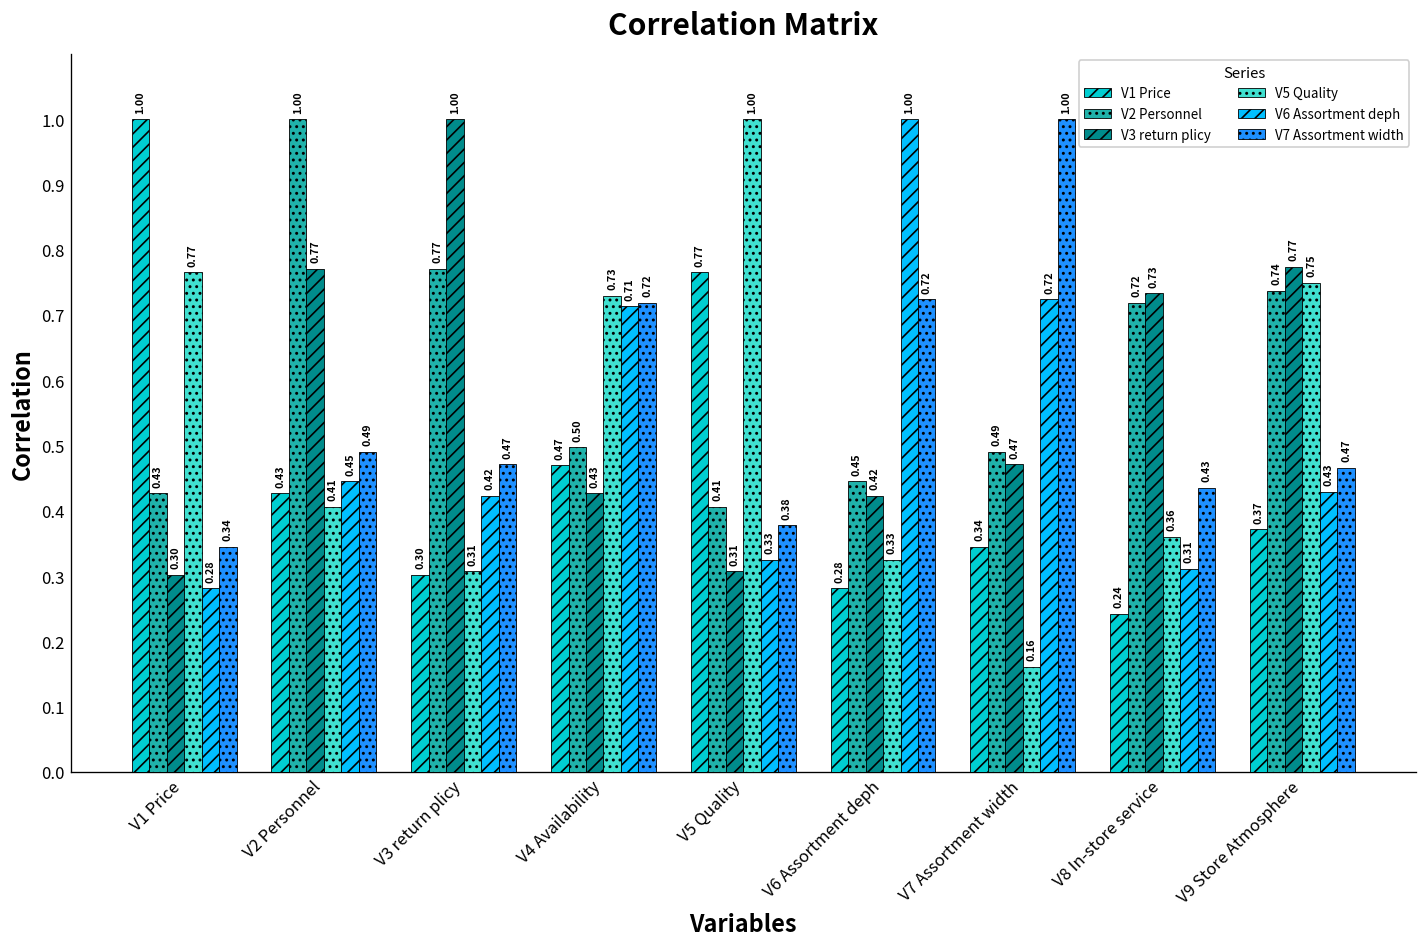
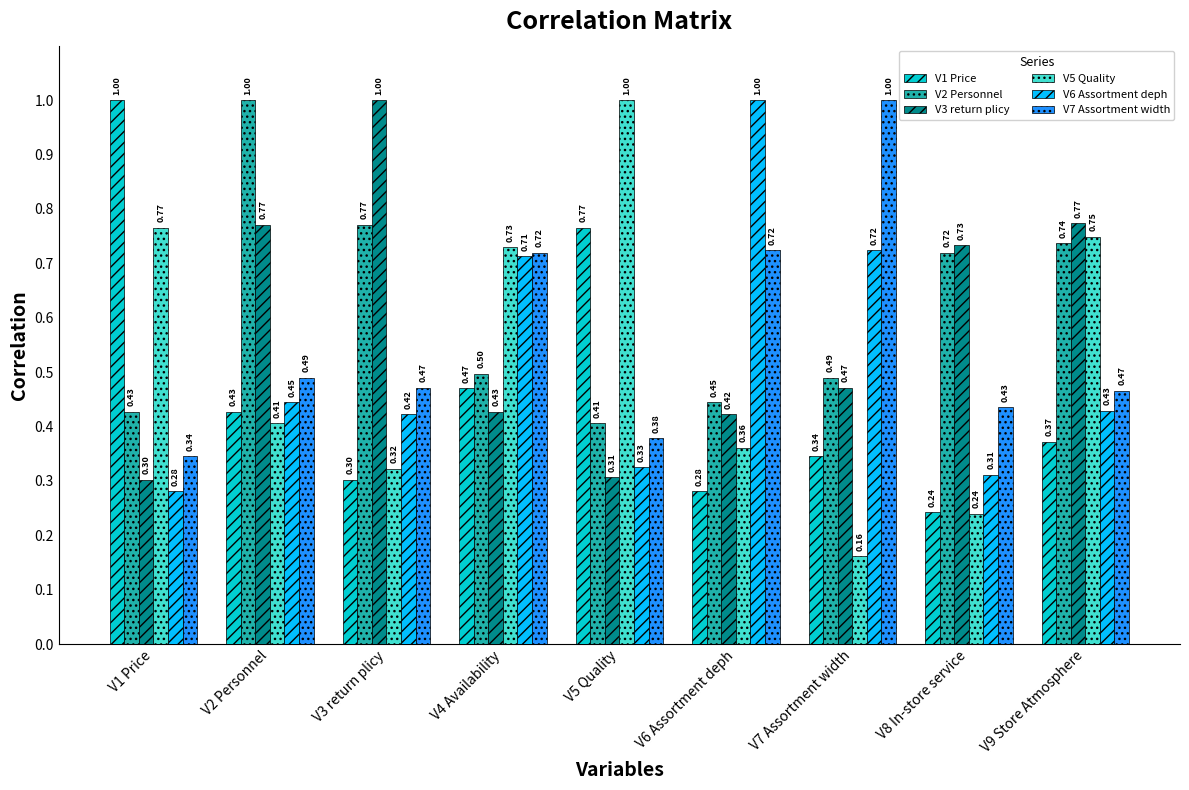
  {
    "V5 Quality": {
      "V1 Price": 0.77,
      "V2 Personnel": 0.41,
-     "V3 return plicy": 0.31,
+     "V3 return plicy": 0.32,
      "V4 Availability": 0.73,
      "V5 Quality": 1.00,
-     "V6 Assortment deph": 0.33,
+     "V6 Assortment deph": 0.36,
      "V7 Assortment width": 0.16,
-     "V8 In-store service": 0.36,
+     "V8 In-store service": 0.24,
      "V9 Store Atmosphere": 0.75
    }
  }
